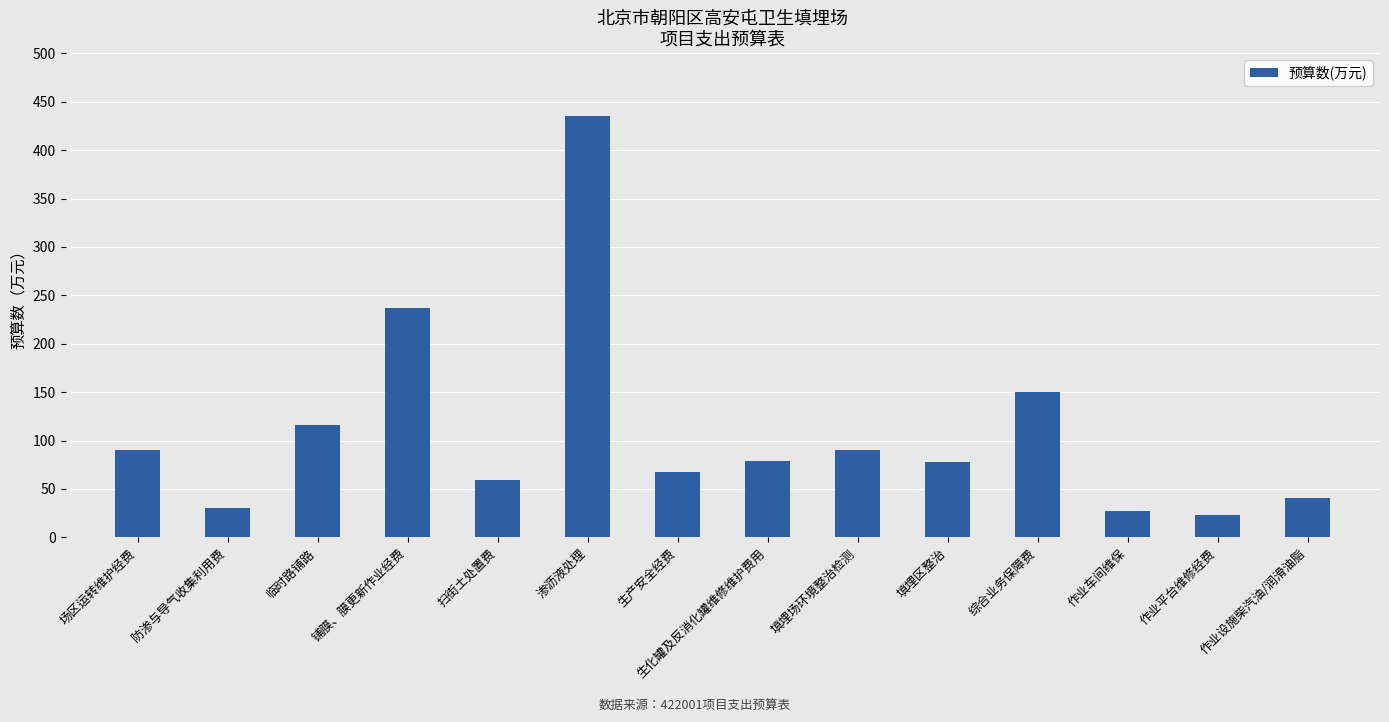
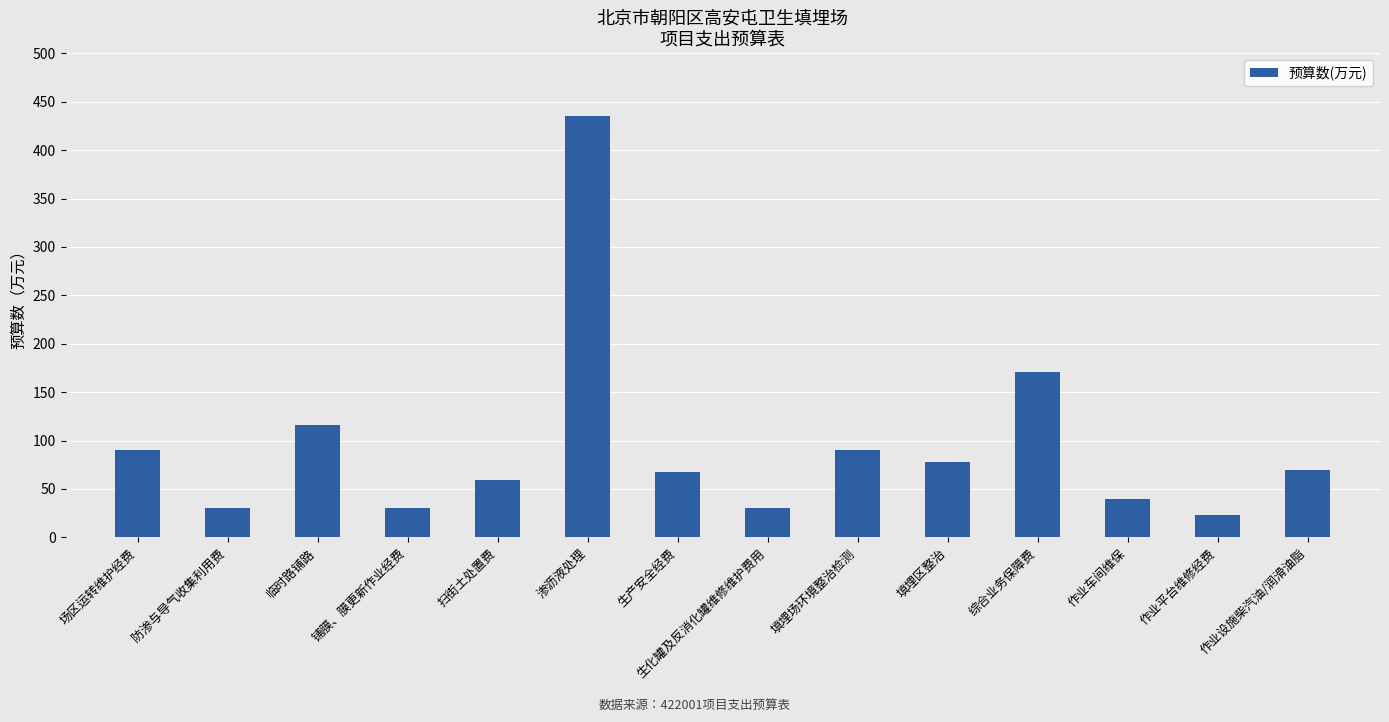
  {
    "场区运转维护经费": 90,
    "防渗与导气收集利用费": 30,
    "临时路铺路": 120,
-   "铺膜、膜更新作业经费": 240,
+   "铺膜、膜更新作业经费": 30,
    "扫街土处置费": 60,
    "渗沥液处理": 440,
    "生产安全经费": 70,
-   "生化罐及反消化罐维修维护费用": 80,
+   "生化罐及反消化罐维修维护费用": 30,
    "填埋场环境整治检测": 90,
    "填埋区整治": 80,
-   "综合业务保障费": 150,
-   "作业车间维保": 30,
+   "综合业务保障费": 170,
+   "作业车间维保": 40,
    "作业平台维修经费": 20,
-   "作业设施柴汽油/润滑油脂": 40
+   "作业设施柴汽油/润滑油脂": 70
  }
